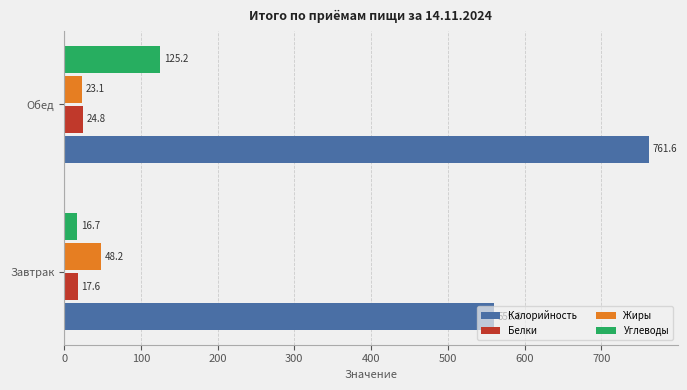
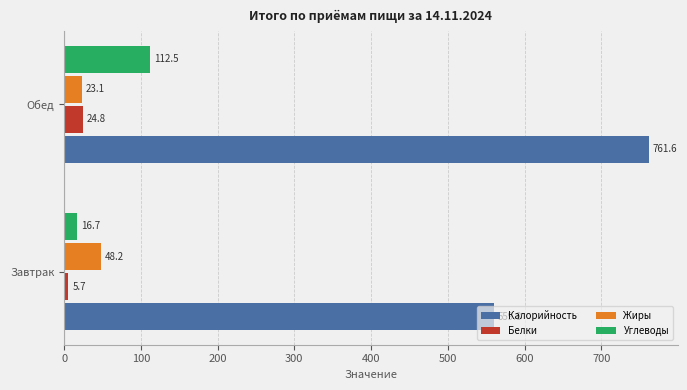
  {
    "Калорийность": {
      "Обед": 761.6
    },
    "Белки": {
      "Обед": 24.8,
-     "Завтрак": 17.6
+     "Завтрак": 5.7
    },
    "Жиры": {
      "Обед": 23.1,
      "Завтрак": 48.2
    },
    "Углеводы": {
-     "Обед": 125.2,
+     "Обед": 112.5,
      "Завтрак": 16.7
    }
  }
